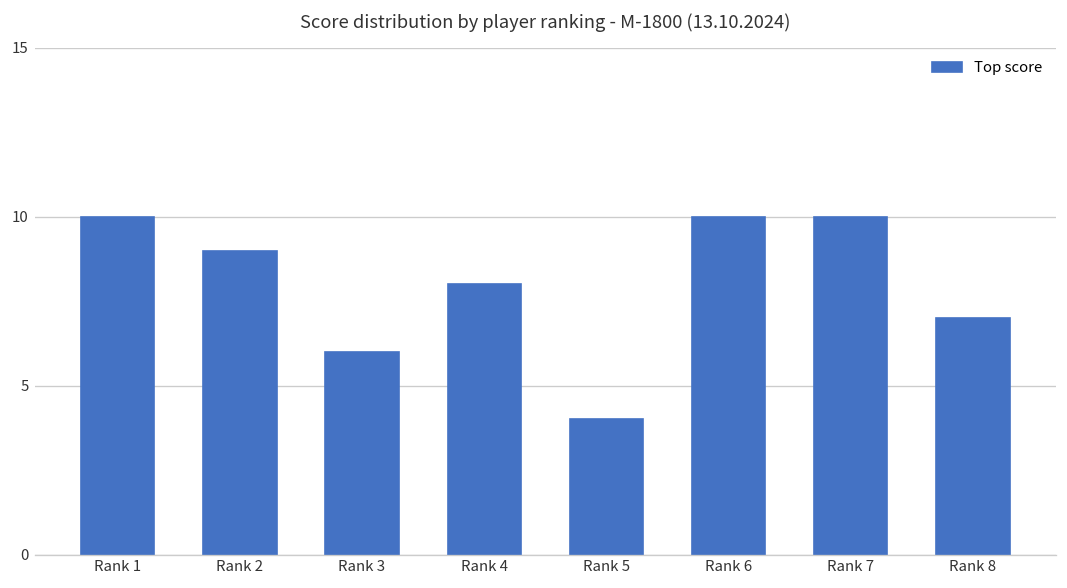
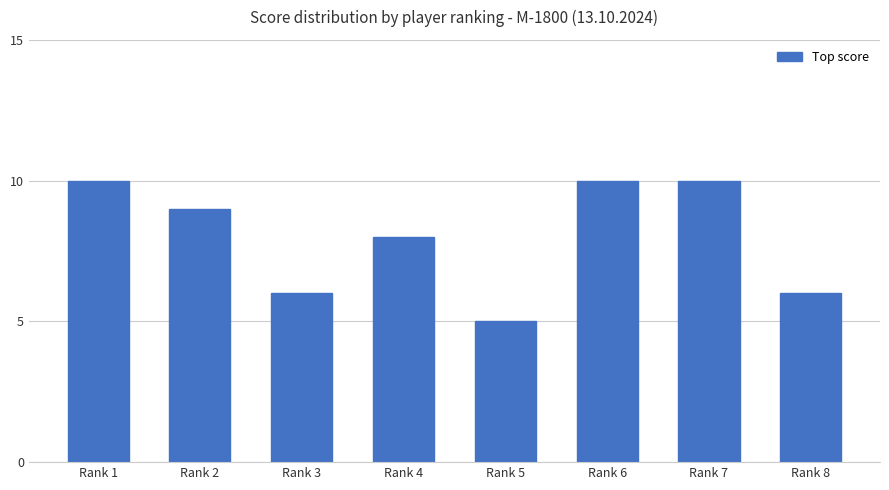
  {
    "Rank 1": 10,
    "Rank 2": 9,
    "Rank 3": 6,
    "Rank 4": 8,
-   "Rank 5": 4,
+   "Rank 5": 5,
    "Rank 6": 10,
    "Rank 7": 10,
-   "Rank 8": 7
+   "Rank 8": 6
  }
